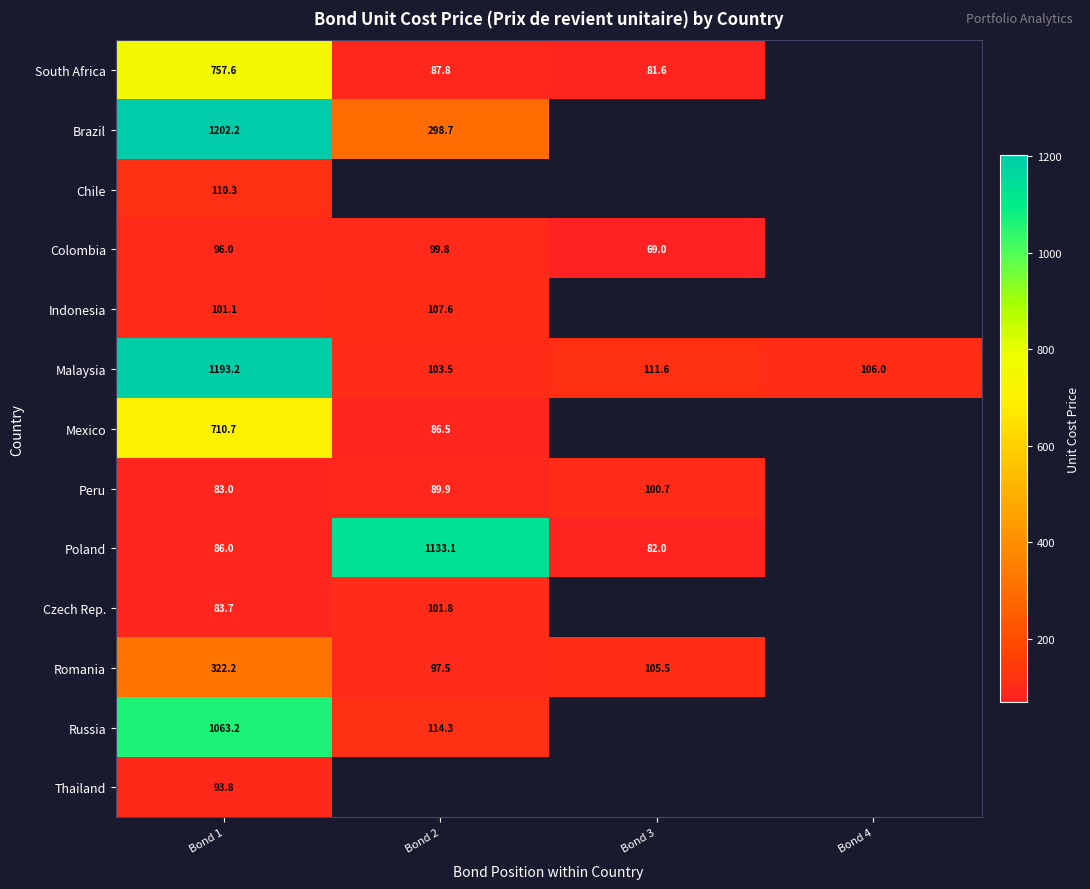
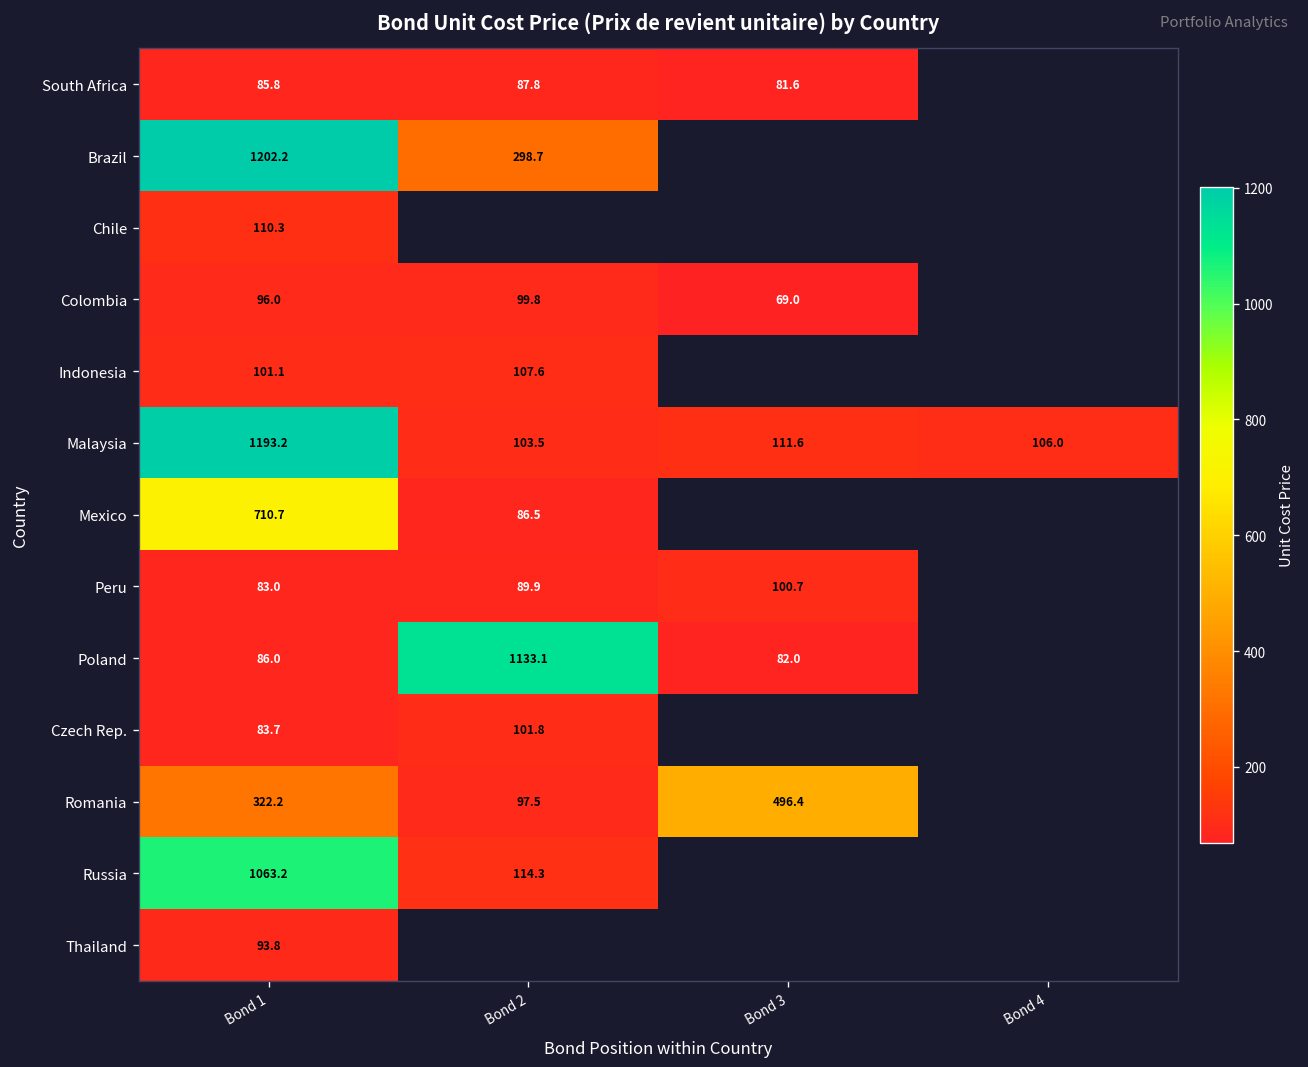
  {
    "South Africa": {
-     "Bond 1": 757.6,
+     "Bond 1": 85.8,
      "Bond 2": 87.8,
      "Bond 3": 81.6
    },
    "Brazil": {
      "Bond 1": 1202.2,
      "Bond 2": 298.7
    },
    "Chile": {
      "Bond 1": 110.3
    },
    "Colombia": {
      "Bond 1": 96.0,
      "Bond 2": 99.8,
      "Bond 3": 69.0
    },
    "Indonesia": {
      "Bond 1": 101.1,
      "Bond 2": 107.6
    },
    "Malaysia": {
      "Bond 1": 1193.2,
      "Bond 2": 103.5,
      "Bond 3": 111.6,
      "Bond 4": 106.0
    },
    "Mexico": {
      "Bond 1": 710.7,
      "Bond 2": 86.5
    },
    "Peru": {
      "Bond 1": 83.0,
      "Bond 2": 89.9,
      "Bond 3": 100.7
    },
    "Poland": {
      "Bond 1": 86.0,
      "Bond 2": 1133.1,
      "Bond 3": 82.0
    },
    "Czech Rep.": {
      "Bond 1": 83.7,
      "Bond 2": 101.8
    },
    "Romania": {
      "Bond 1": 322.2,
      "Bond 2": 97.5,
-     "Bond 3": 105.5
+     "Bond 3": 496.4
    },
    "Russia": {
      "Bond 1": 1063.2,
      "Bond 2": 114.3
    },
    "Thailand": {
      "Bond 1": 93.8
    }
  }
